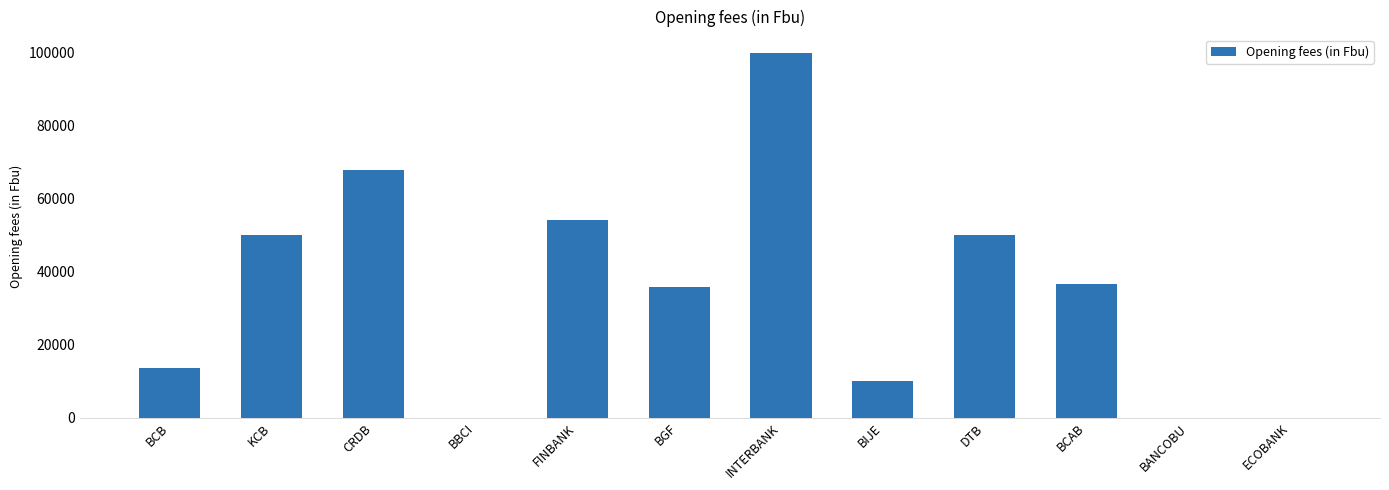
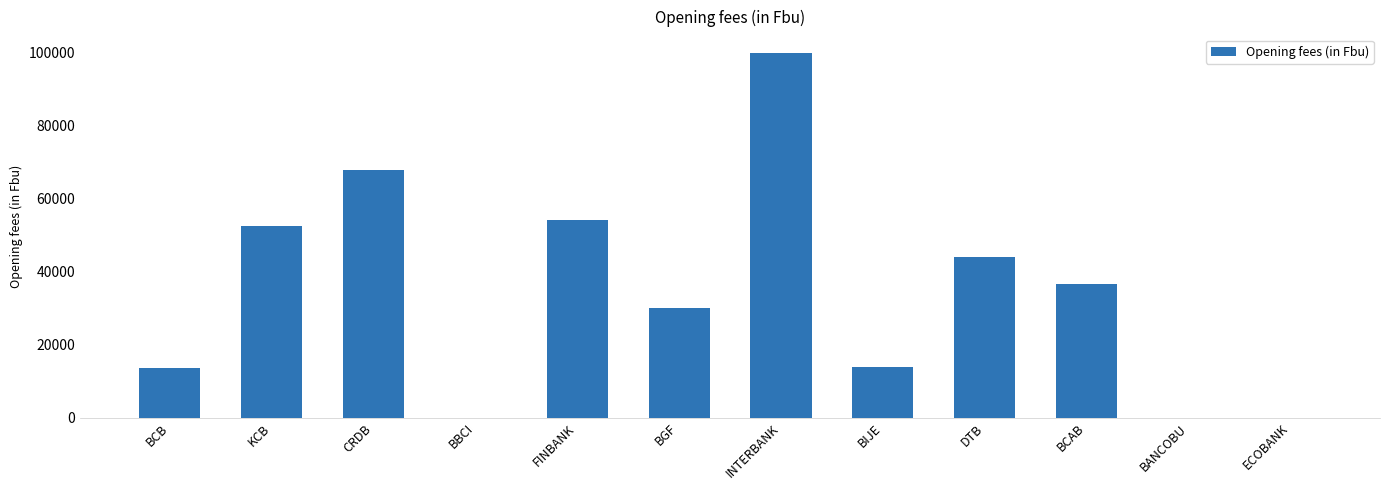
  {
    "BCB": 14000,
-   "KCB": 50000,
+   "KCB": 53000,
    "CRDB": 68000,
    "BBCI": 0,
    "FINBANK": 54000,
-   "BGF": 36000,
+   "BGF": 30000,
    "INTERBANK": 100000,
-   "BIJE": 10000,
-   "DTB": 50000,
+   "BIJE": 14000,
+   "DTB": 44000,
    "BCAB": 37000,
    "BANCOBU": 0,
    "ECOBANK": 0
  }
